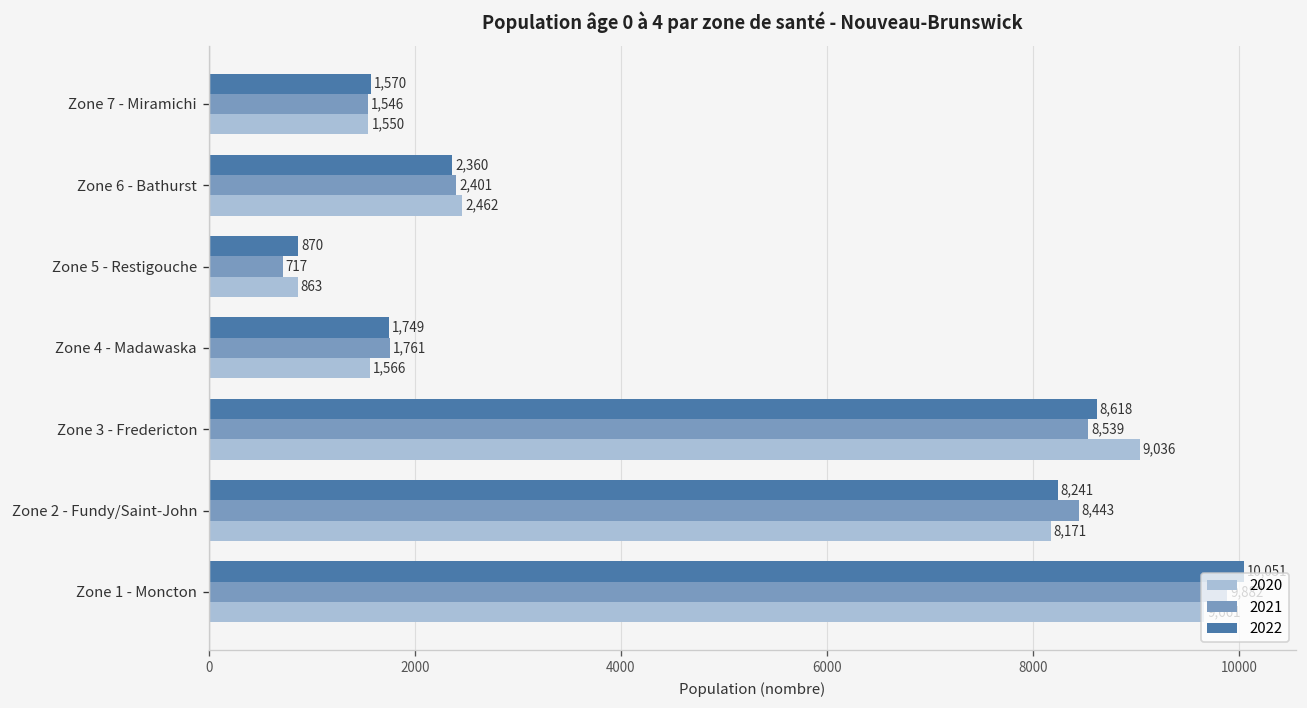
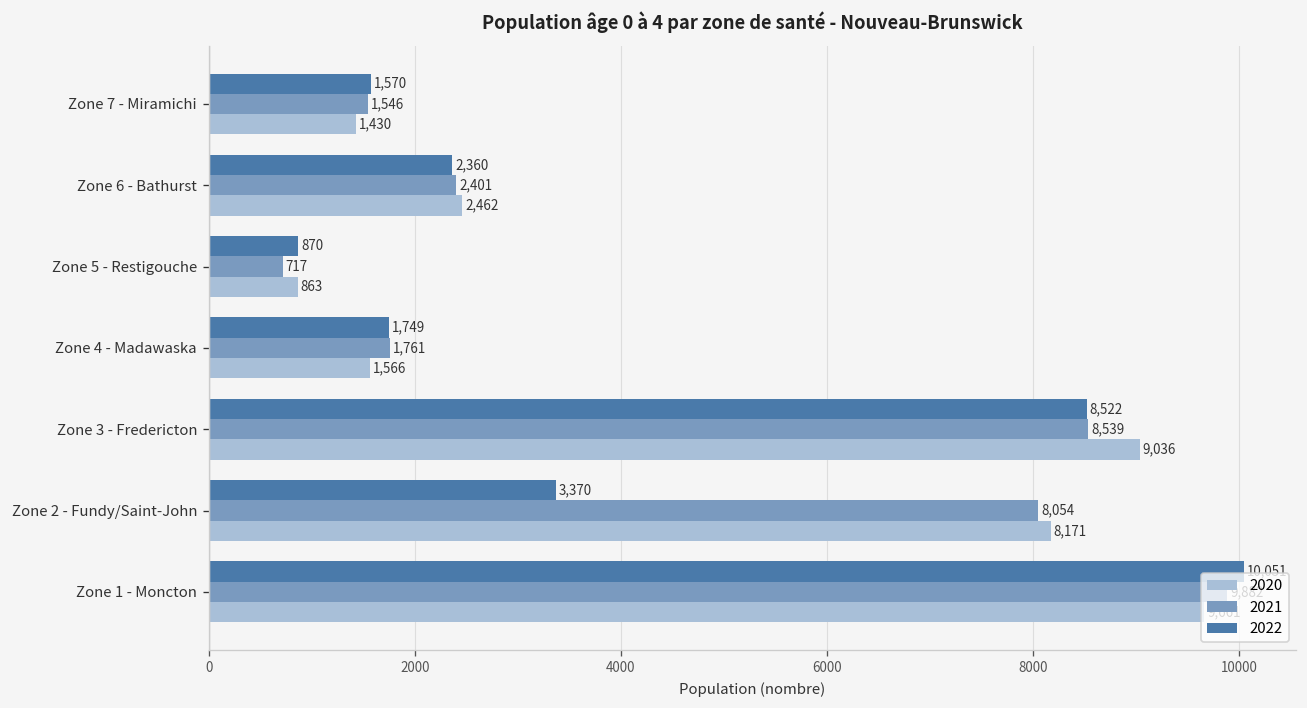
  {
    "2020": {
-     "Zone 7 - Miramichi": "1,550",
+     "Zone 7 - Miramichi": "1,430",
      "Zone 6 - Bathurst": "2,462",
      "Zone 5 - Restigouche": "863",
      "Zone 4 - Madawaska": "1,566",
      "Zone 3 - Fredericton": "9,036",
      "Zone 2 - Fundy/Saint-John": "8,171"
    },
    "2021": {
      "Zone 7 - Miramichi": "1,546",
      "Zone 6 - Bathurst": "2,401",
      "Zone 5 - Restigouche": "717",
      "Zone 4 - Madawaska": "1,761",
      "Zone 3 - Fredericton": "8,539",
-     "Zone 2 - Fundy/Saint-John": "8,443"
+     "Zone 2 - Fundy/Saint-John": "8,054"
    },
    "2022": {
      "Zone 7 - Miramichi": "1,570",
      "Zone 6 - Bathurst": "2,360",
      "Zone 5 - Restigouche": "870",
      "Zone 4 - Madawaska": "1,749",
-     "Zone 3 - Fredericton": "8,618",
-     "Zone 2 - Fundy/Saint-John": "8,241"
+     "Zone 3 - Fredericton": "8,522",
+     "Zone 2 - Fundy/Saint-John": "3,370"
    }
  }
